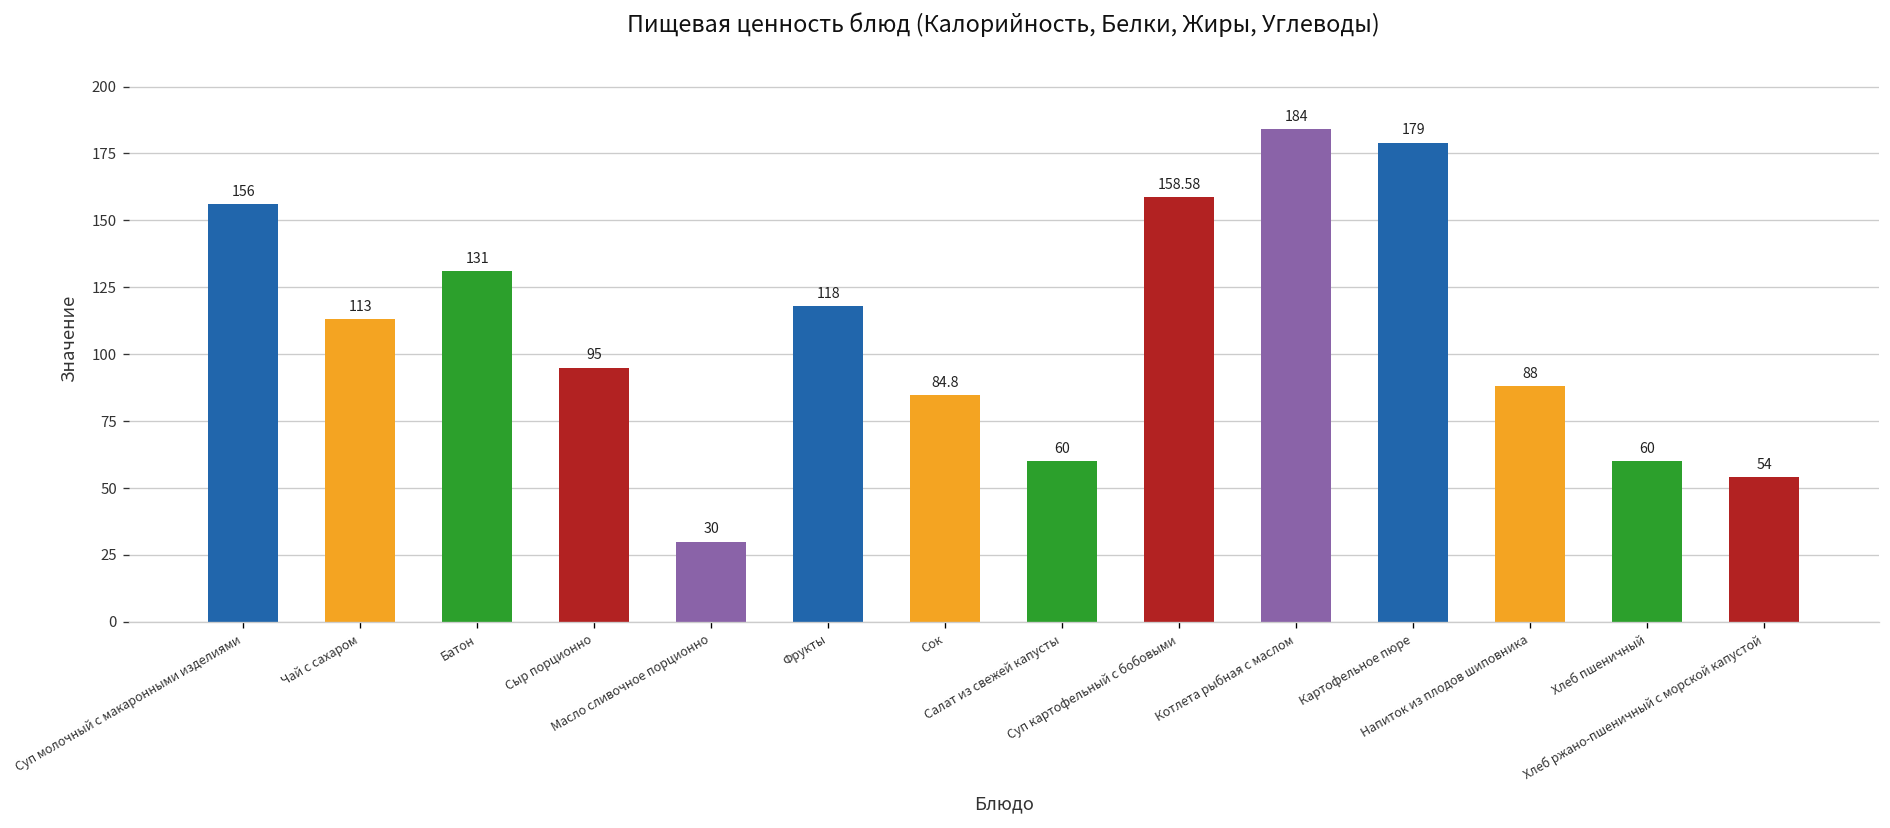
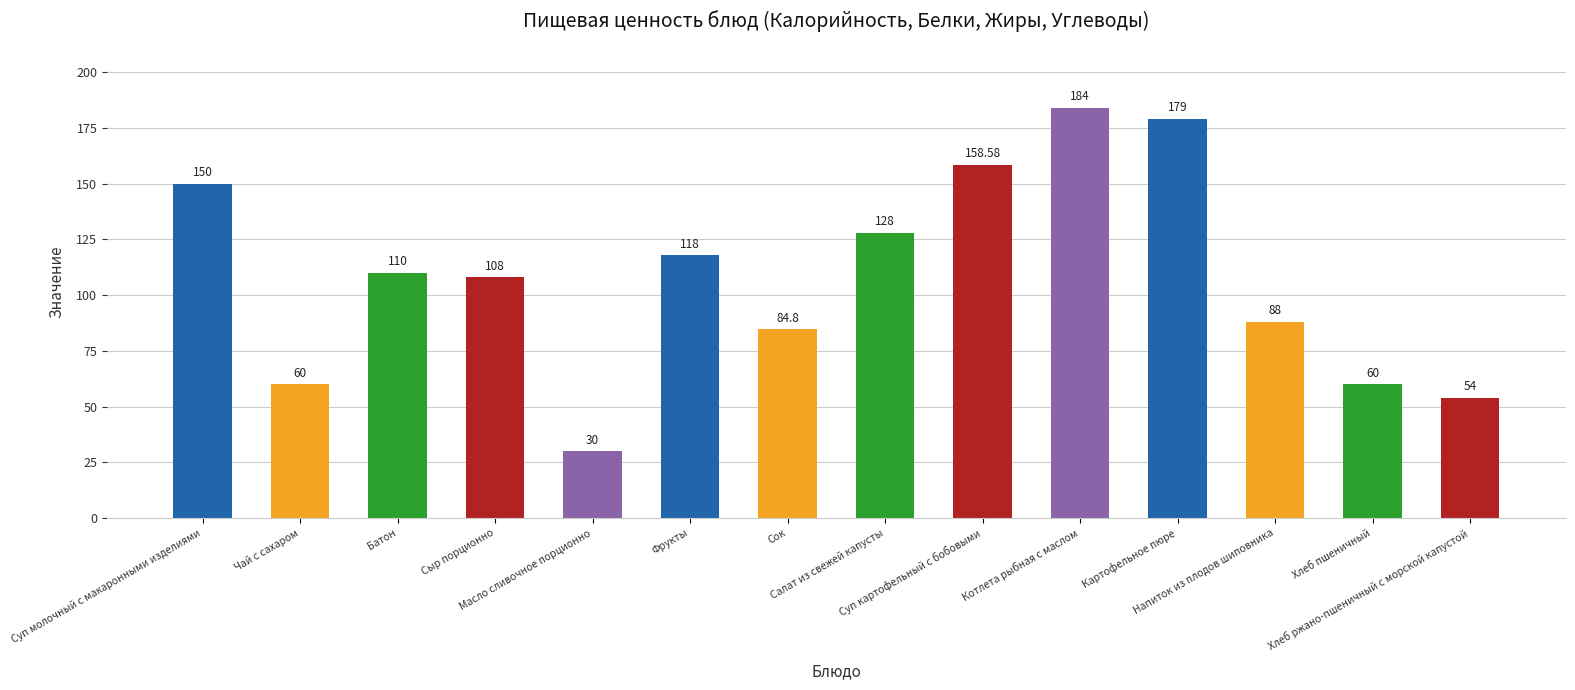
  {
-   "Суп молочный с макаронными изделиями": 156,
-   "Чай с сахаром": 113,
-   "Батон": 131,
-   "Сыр порционно": 95,
+   "Суп молочный с макаронными изделиями": 150,
+   "Чай с сахаром": 60,
+   "Батон": 110,
+   "Сыр порционно": 108,
    "Масло сливочное порционно": 30,
    "Фрукты": 118,
    "Сок": 84.8,
-   "Салат из свежей капусты": 60,
+   "Салат из свежей капусты": 128,
    "Суп картофельный с бобовыми": 158.58,
    "Котлета рыбная с маслом": 184,
    "Картофельное пюре": 179,
    "Напиток из плодов шиповника": 88,
    "Хлеб пшеничный": 60,
    "Хлеб ржано-пшеничный с морской капустой": 54
  }
